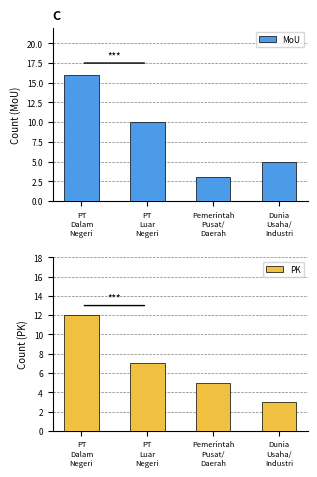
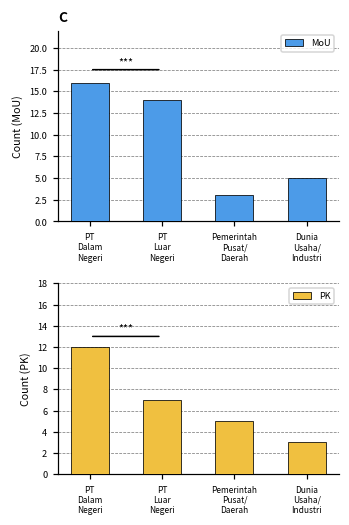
  {
    "C": {
      "PT Dalam Negeri": 16,
-     "PT Luar Negeri": 10,
+     "PT Luar Negeri": 14,
      "Pemerintah Pusat/ Daerah": 3,
      "Dunia Usaha/ Industri": 5
    }
  }
